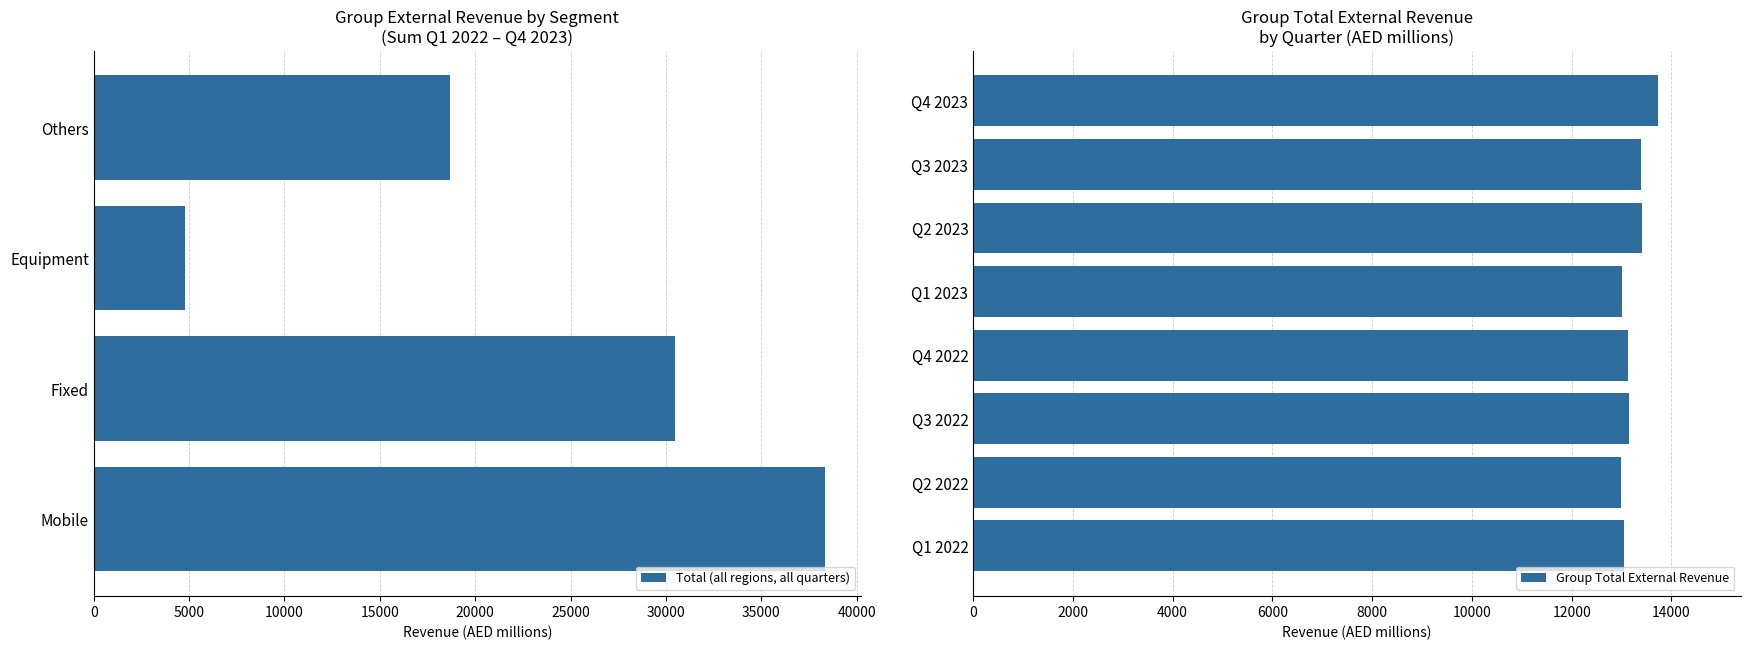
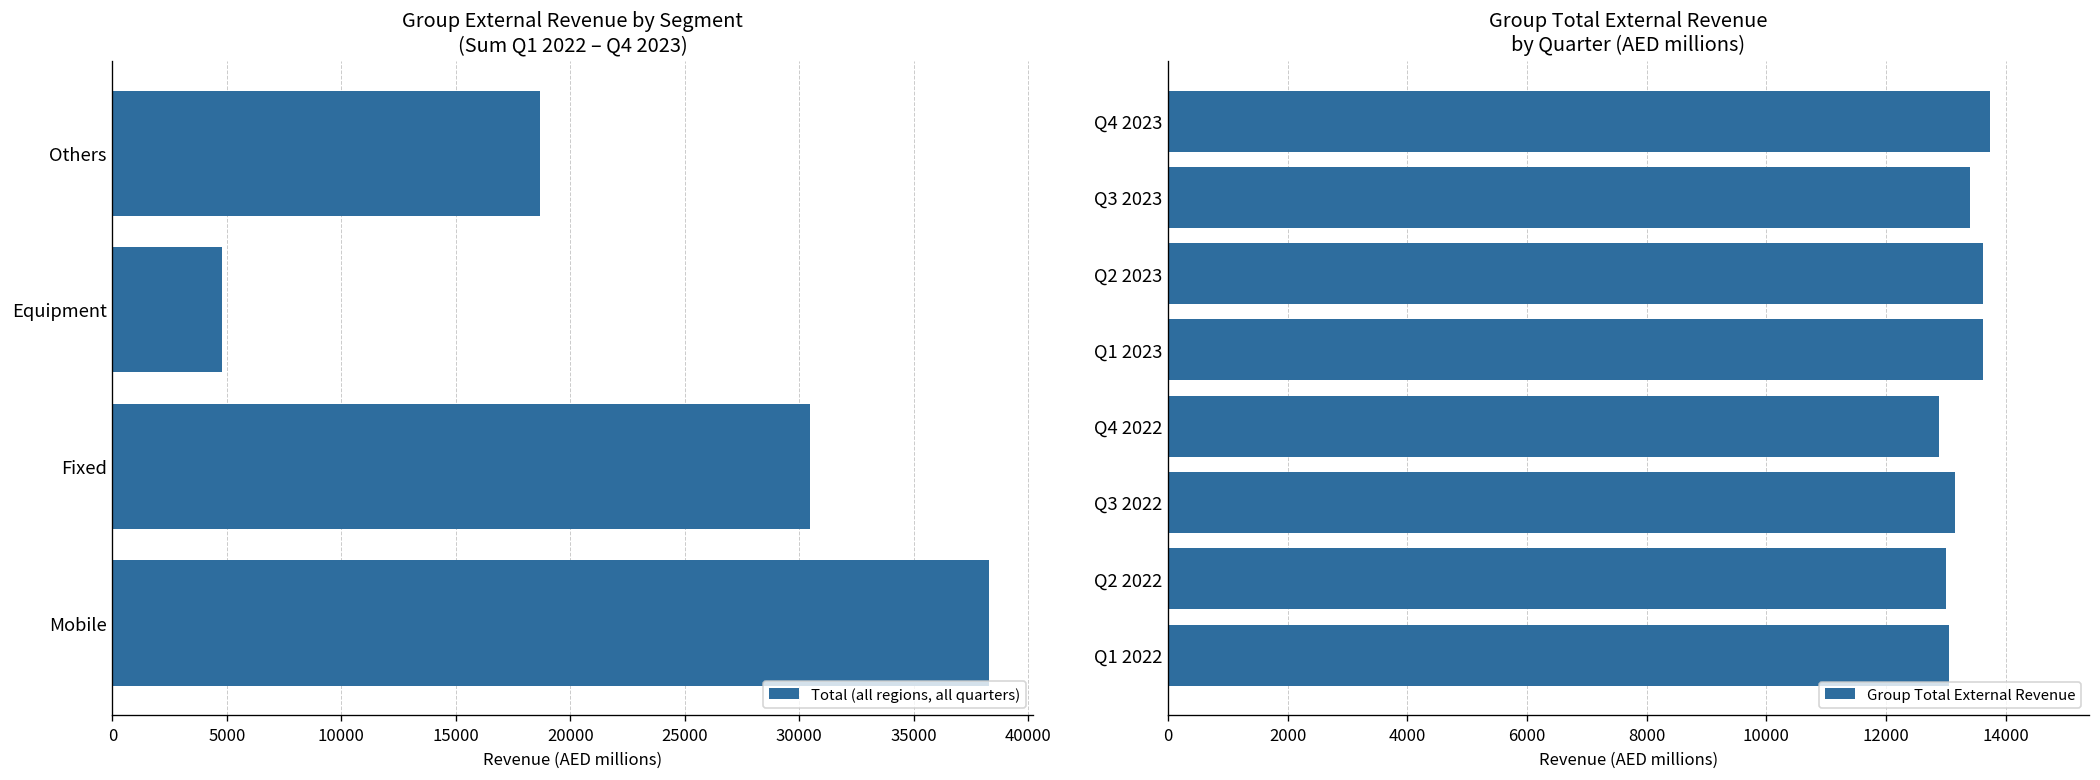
  {
    "Group External Revenue by Segment (Sum Q1 2022 – Q4 2023)": {
      "Others": 18700,
      "Equipment": 4800,
      "Fixed": 30500,
      "Mobile": 38300
    },
    "Group Total External Revenue by Quarter (AED millions)": {
      "Q4 2023": 13700,
      "Q3 2023": 13400,
-     "Q2 2023": 13400,
-     "Q1 2023": 13000,
-     "Q4 2022": 13100,
+     "Q2 2023": 13600,
+     "Q1 2023": 13600,
+     "Q4 2022": 12900,
      "Q3 2022": 13200,
      "Q2 2022": 13000,
      "Q1 2022": 13000
    }
  }
